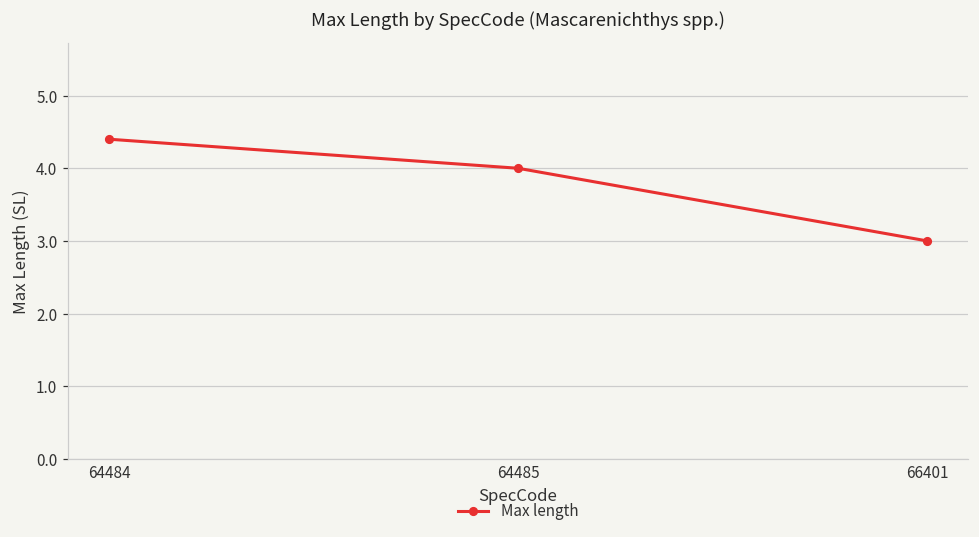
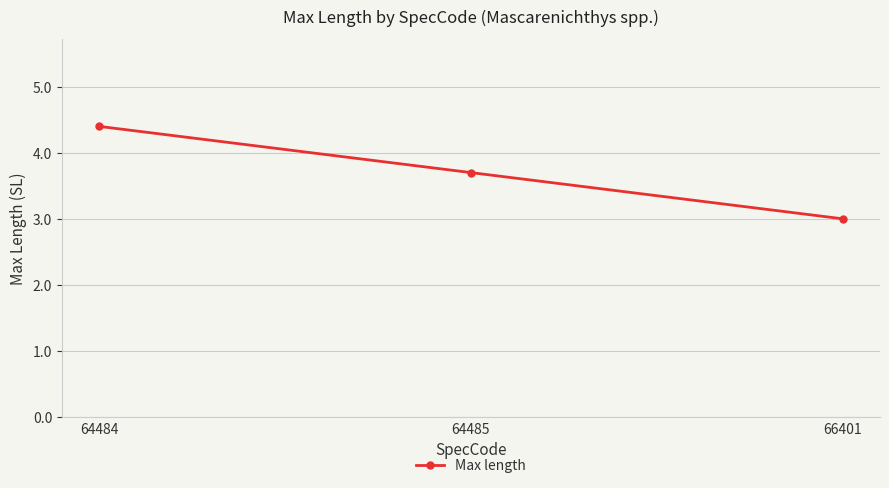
  {
    "64484": 4.4,
-   "64485": 4.0,
+   "64485": 3.7,
    "66401": 3.0
  }
